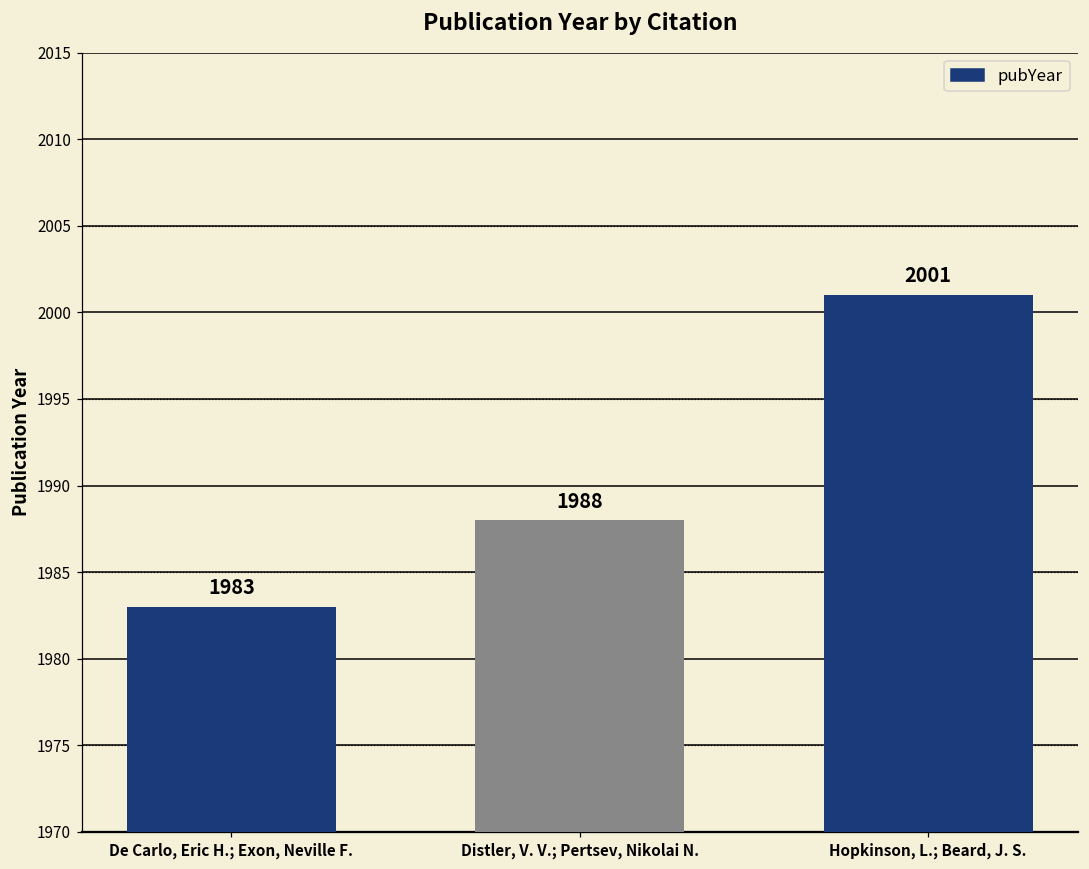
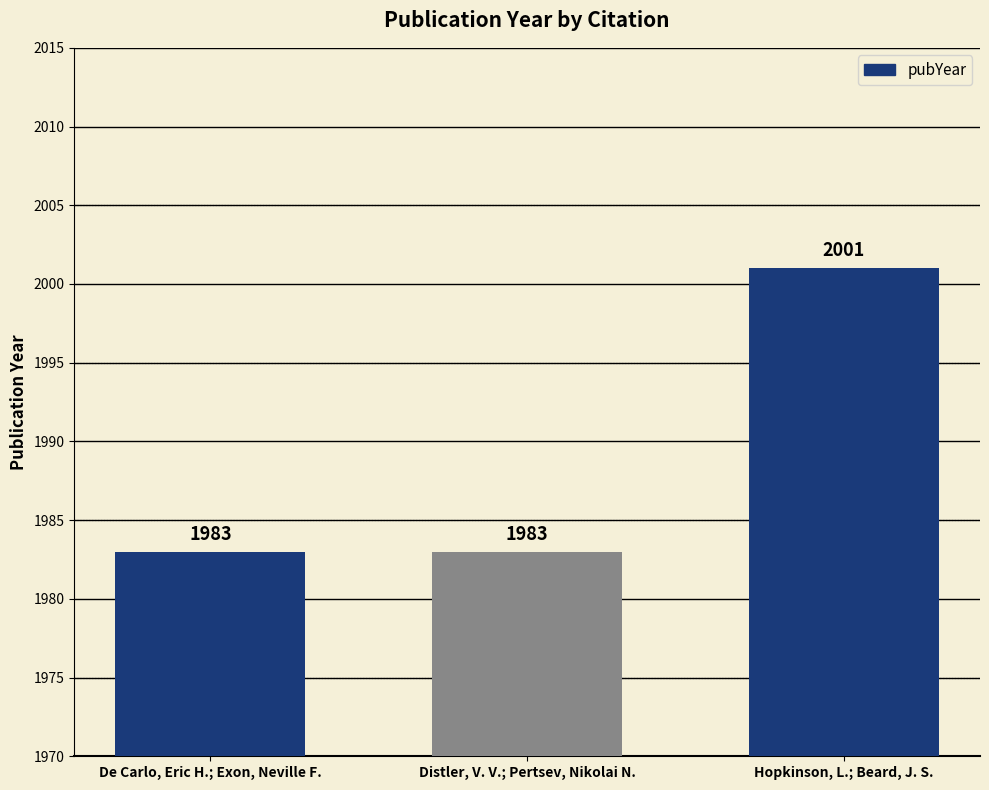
  {
    "De Carlo, Eric H.; Exon, Neville F.": 1983,
-   "Distler, V. V.; Pertsev, Nikolai N.": 1988,
+   "Distler, V. V.; Pertsev, Nikolai N.": 1983,
    "Hopkinson, L.; Beard, J. S.": 2001
  }
